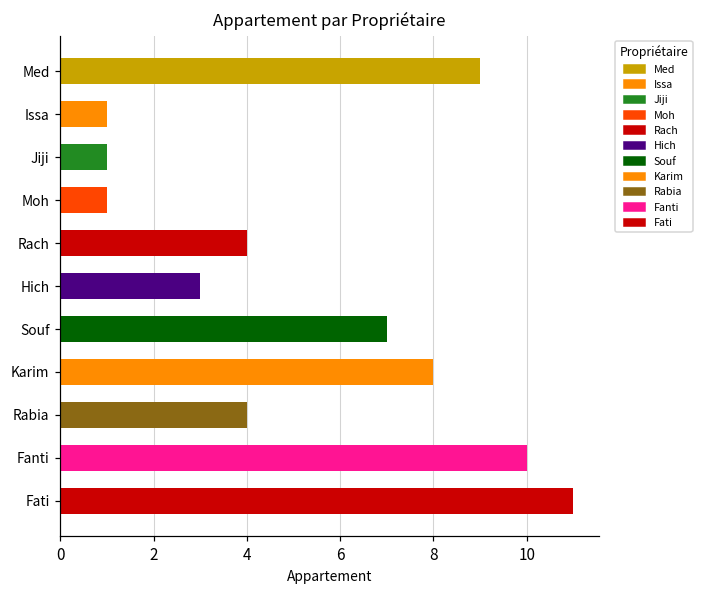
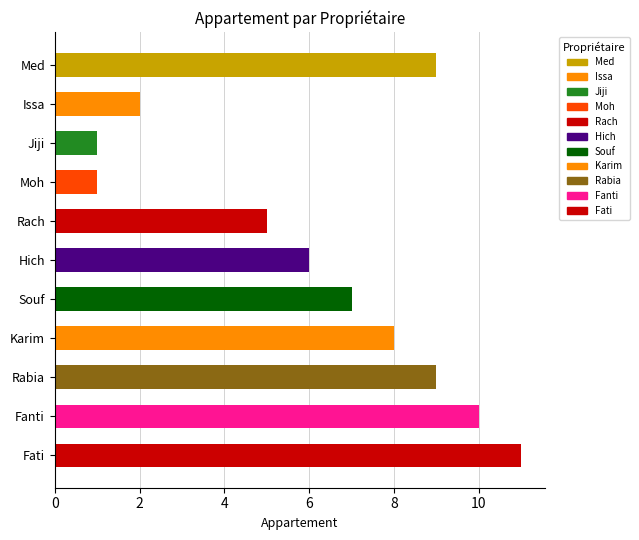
  {
    "Med": 9,
-   "Issa": 1,
+   "Issa": 2,
    "Jiji": 1,
    "Moh": 1,
-   "Rach": 4,
-   "Hich": 3,
+   "Rach": 5,
+   "Hich": 6,
    "Souf": 7,
    "Karim": 8,
-   "Rabia": 4,
+   "Rabia": 9,
    "Fanti": 10,
    "Fati": 11
  }
